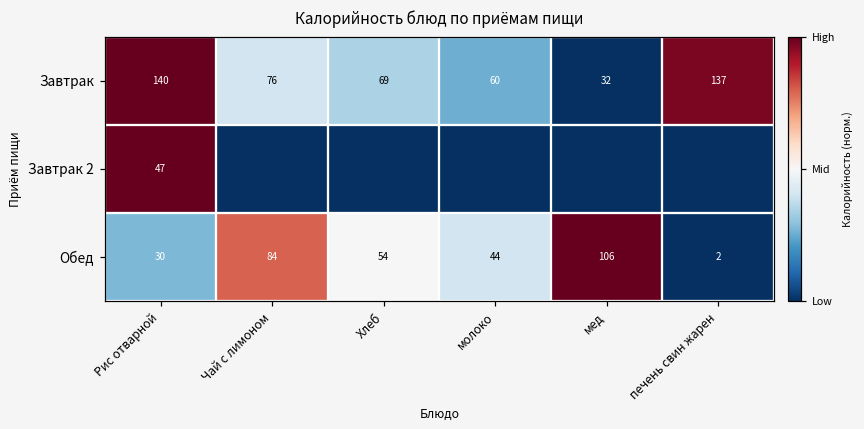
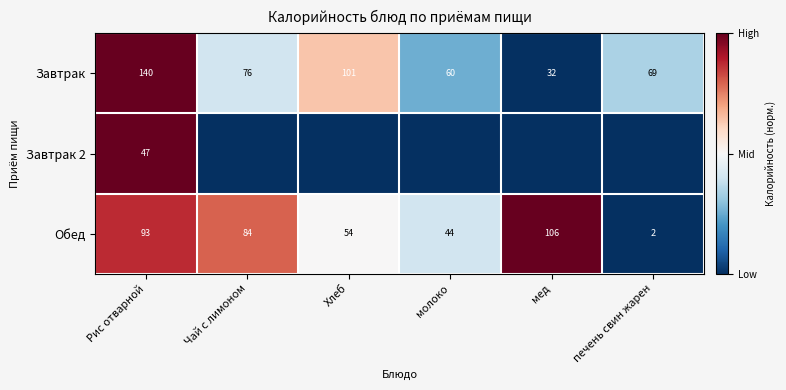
  {
    "Завтрак": {
      "Рис отварной": 140,
      "Чай с лимоном": 76,
-     "Хлеб": 69,
+     "Хлеб": 101,
      "молоко": 60,
      "мед": 32,
-     "печень свин жарен": 137
+     "печень свин жарен": 69
    },
    "Завтрак 2": {
      "Рис отварной": 47
    },
    "Обед": {
-     "Рис отварной": 30,
+     "Рис отварной": 93,
      "Чай с лимоном": 84,
      "Хлеб": 54,
      "молоко": 44,
      "мед": 106,
      "печень свин жарен": 2
    }
  }
